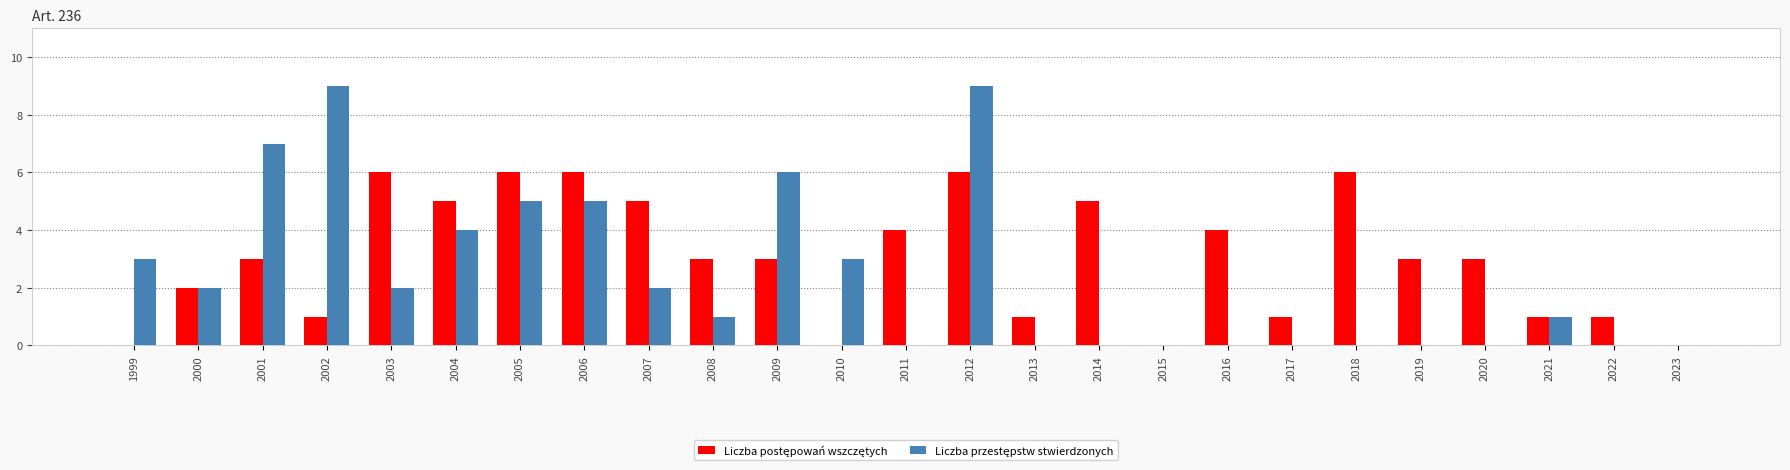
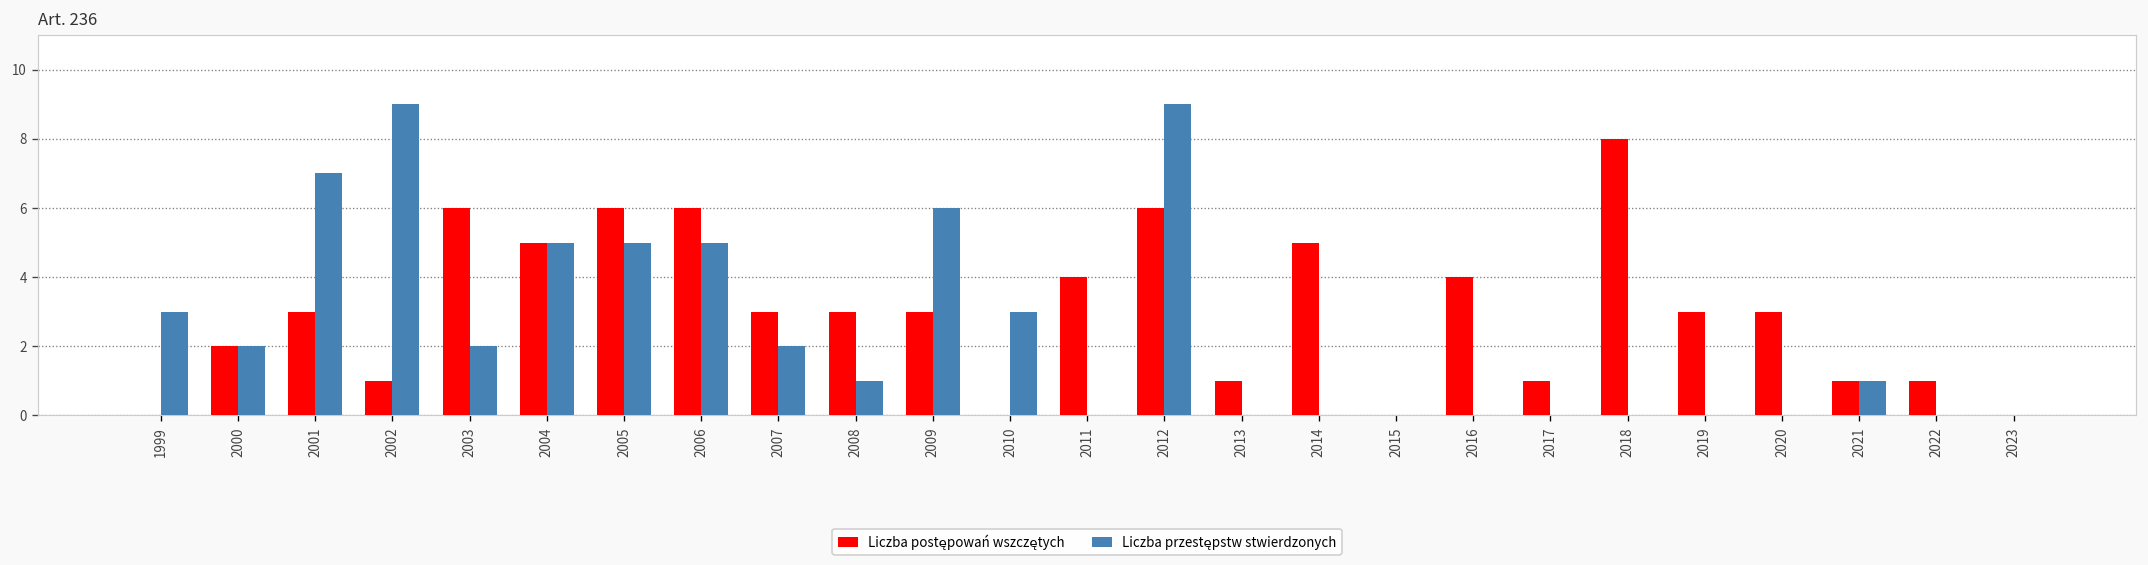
  {
    "Liczba postępowań wszczętych": {
      "1999": 0,
      "2000": 2,
      "2001": 3,
      "2002": 1,
      "2003": 6,
      "2004": 5,
      "2005": 6,
      "2006": 6,
-     "2007": 5,
+     "2007": 3,
      "2008": 3,
      "2009": 3,
      "2010": 0,
      "2011": 4,
      "2012": 6,
      "2013": 1,
      "2014": 5,
      "2015": 0,
      "2016": 4,
      "2017": 1,
-     "2018": 6,
+     "2018": 8,
      "2019": 3,
      "2020": 3,
      "2021": 1,
      "2022": 1,
      "2023": 0
    },
    "Liczba przestępstw stwierdzonych": {
      "1999": 3,
      "2000": 2,
      "2001": 7,
      "2002": 9,
      "2003": 2,
-     "2004": 4,
+     "2004": 5,
      "2005": 5,
      "2006": 5,
      "2007": 2,
      "2008": 1,
      "2009": 6,
      "2010": 3,
      "2011": 0,
      "2012": 9,
      "2013": 0,
      "2014": 0,
      "2015": 0,
      "2016": 0,
      "2017": 0,
      "2018": 0,
      "2019": 0,
      "2020": 0,
      "2021": 1,
      "2022": 0,
      "2023": 0
    }
  }
